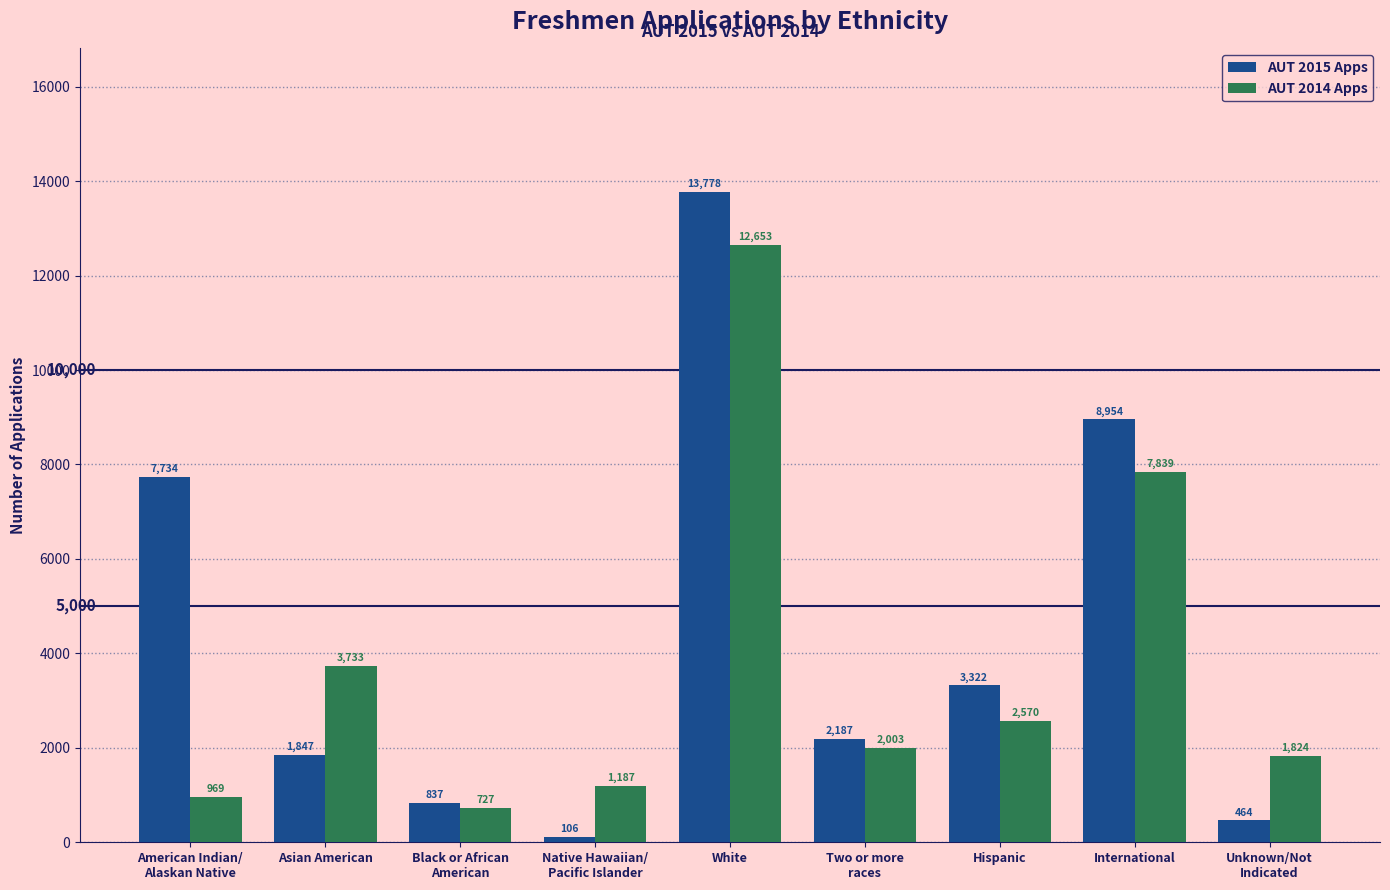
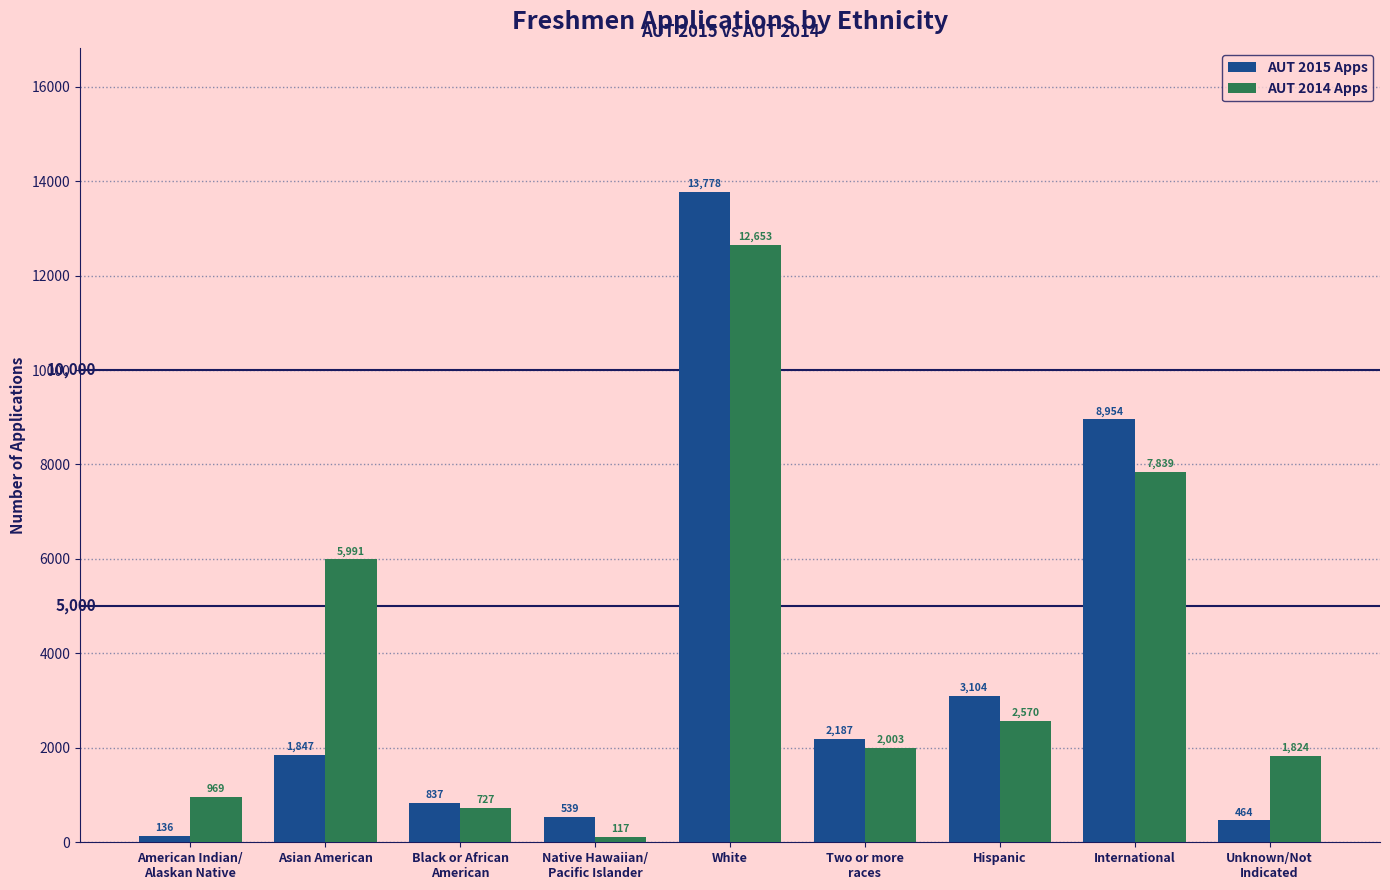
  {
    "AUT 2015 Apps": {
-     "American Indian/ Alaskan Native": "7,734",
+     "American Indian/ Alaskan Native": "136",
      "Asian American": "1,847",
      "Black or African American": "837",
-     "Native Hawaiian/ Pacific Islander": "106",
+     "Native Hawaiian/ Pacific Islander": "539",
      "White": "13,778",
      "Two or more races": "2,187",
-     "Hispanic": "3,322",
+     "Hispanic": "3,104",
      "International": "8,954",
      "Unknown/Not Indicated": "464"
    },
    "AUT 2014 Apps": {
      "American Indian/ Alaskan Native": "969",
-     "Asian American": "3,733",
+     "Asian American": "5,991",
      "Black or African American": "727",
-     "Native Hawaiian/ Pacific Islander": "1,187",
+     "Native Hawaiian/ Pacific Islander": "117",
      "White": "12,653",
      "Two or more races": "2,003",
      "Hispanic": "2,570",
      "International": "7,839",
      "Unknown/Not Indicated": "1,824"
    }
  }
